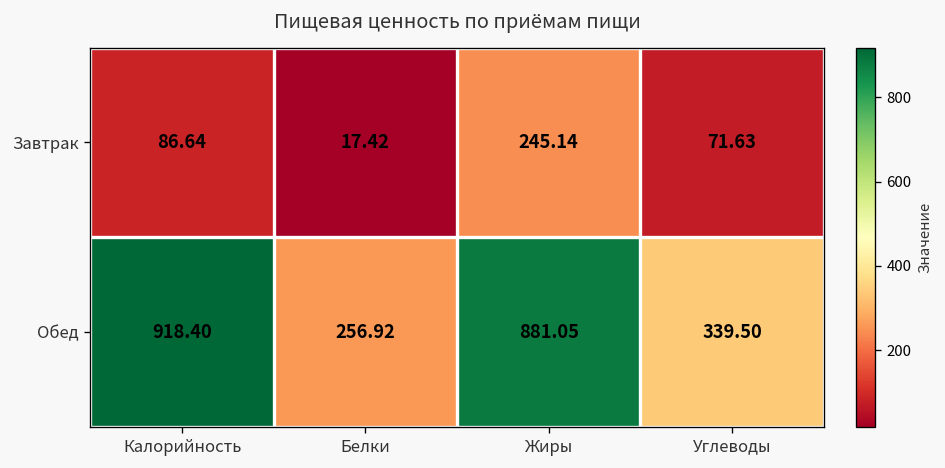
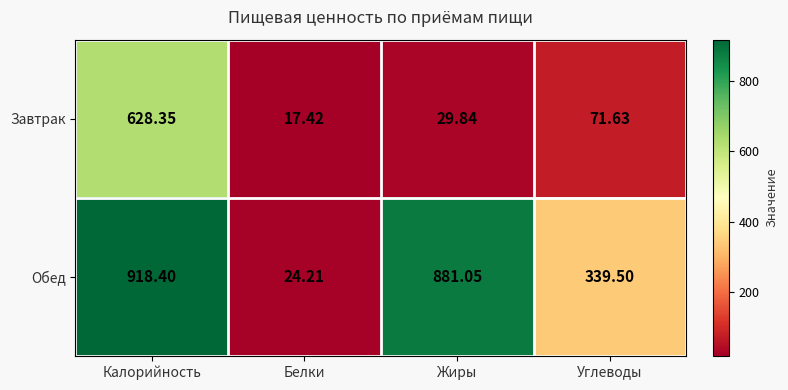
  {
    "Завтрак": {
-     "Калорийность": 86.64,
+     "Калорийность": 628.35,
      "Белки": 17.42,
-     "Жиры": 245.14,
+     "Жиры": 29.84,
      "Углеводы": 71.63
    },
    "Обед": {
      "Калорийность": 918.40,
-     "Белки": 256.92,
+     "Белки": 24.21,
      "Жиры": 881.05,
      "Углеводы": 339.50
    }
  }
